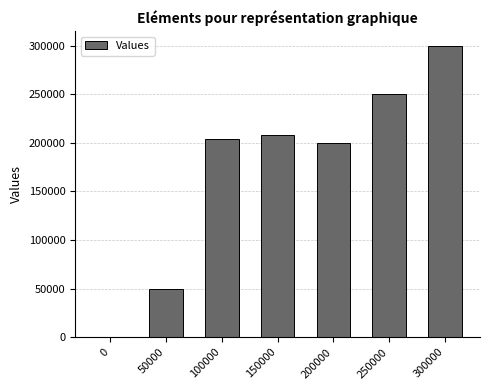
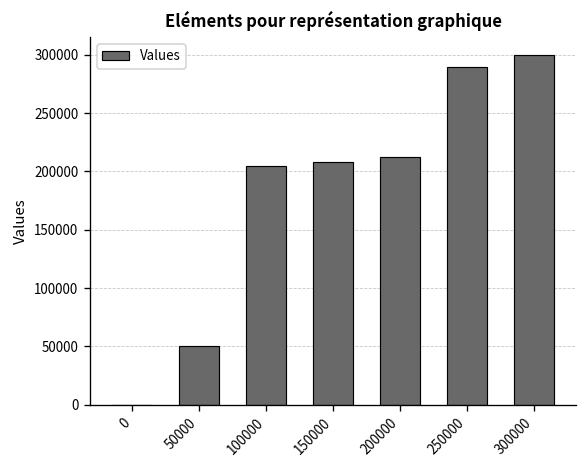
  {
    "0": 0,
    "50000": 50000,
    "100000": 200000,
    "150000": 210000,
-   "200000": 200000,
-   "250000": 250000,
+   "200000": 210000,
+   "250000": 290000,
    "300000": 300000
  }
